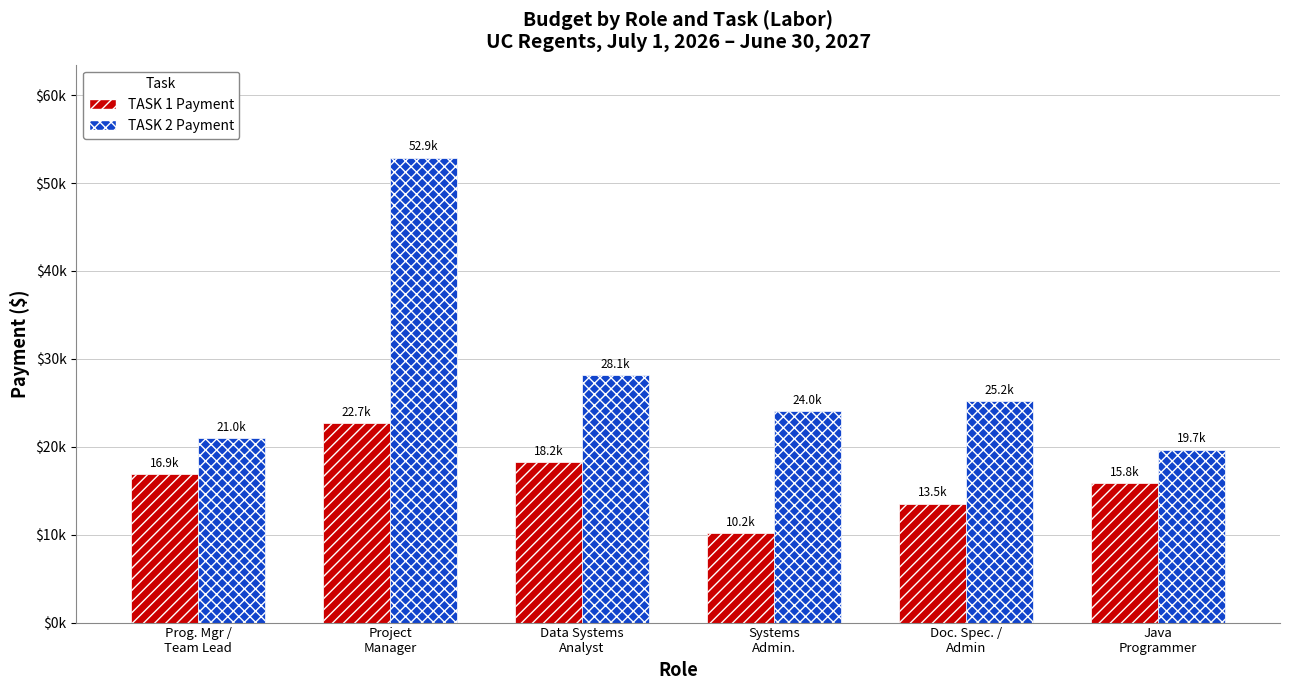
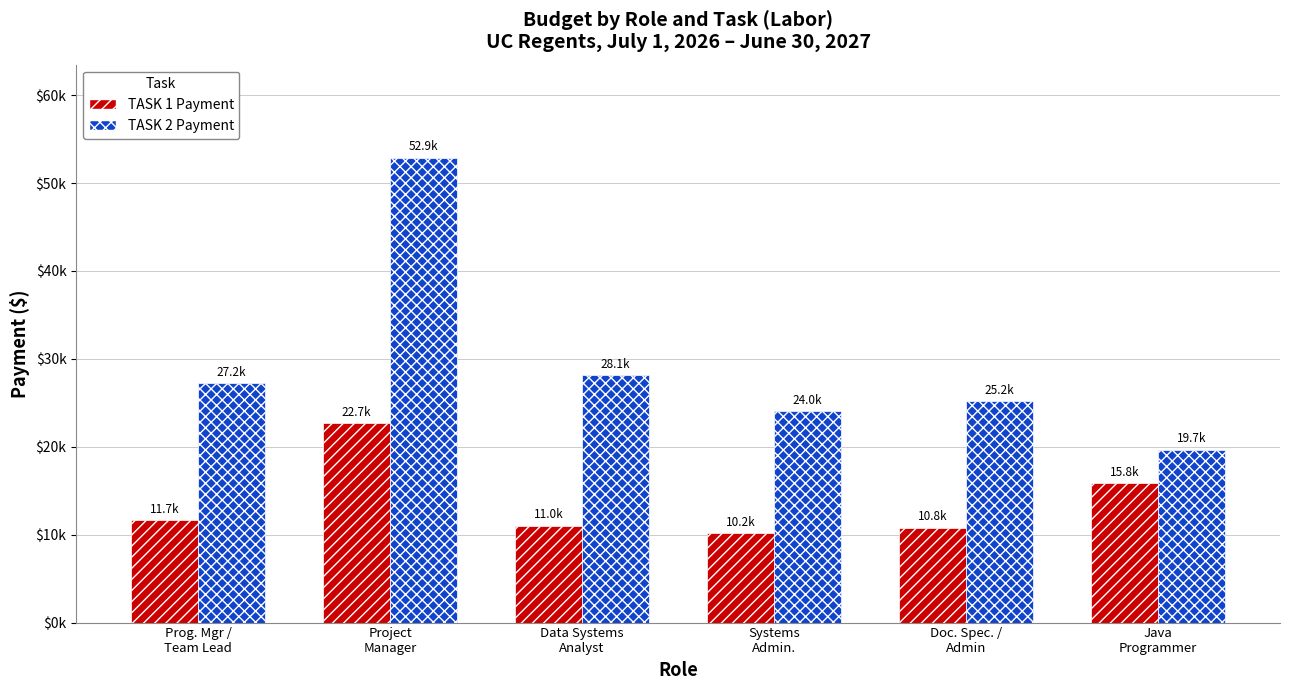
  {
    "TASK 1 Payment": {
-     "Prog. Mgr / Team Lead": "16.9k",
+     "Prog. Mgr / Team Lead": "11.7k",
      "Project Manager": "22.7k",
-     "Data Systems Analyst": "18.2k",
+     "Data Systems Analyst": "11.0k",
      "Systems Admin.": "10.2k",
-     "Doc. Spec. / Admin": "13.5k",
+     "Doc. Spec. / Admin": "10.8k",
      "Java Programmer": "15.8k"
    },
    "TASK 2 Payment": {
-     "Prog. Mgr / Team Lead": "21.0k",
+     "Prog. Mgr / Team Lead": "27.2k",
      "Project Manager": "52.9k",
      "Data Systems Analyst": "28.1k",
      "Systems Admin.": "24.0k",
      "Doc. Spec. / Admin": "25.2k",
      "Java Programmer": "19.7k"
    }
  }
